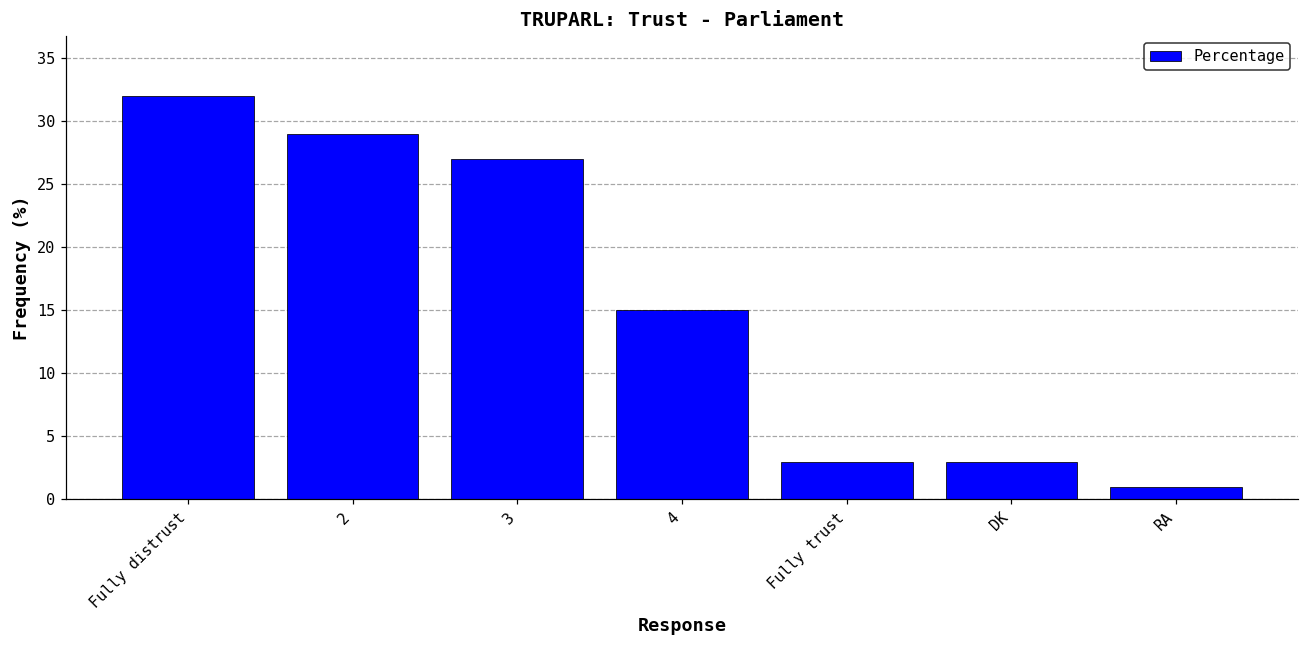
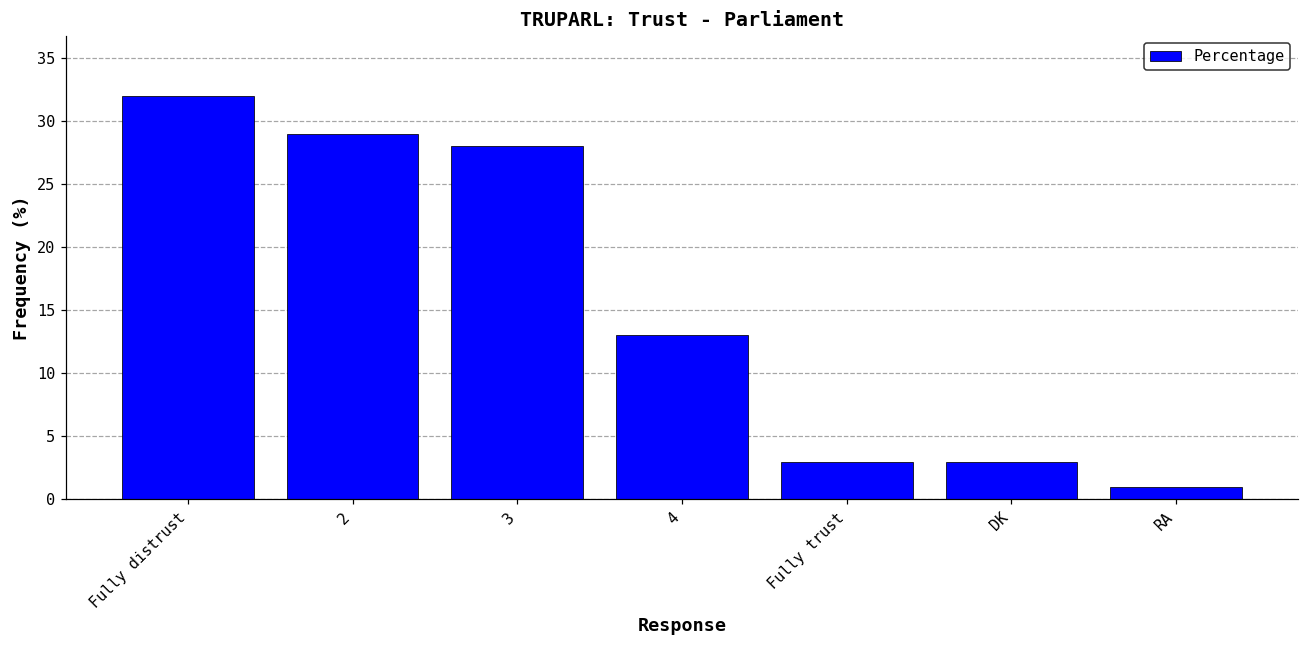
  {
    "Fully distrust": 32,
    "2": 29,
-   "3": 27,
-   "4": 15,
+   "3": 28,
+   "4": 13,
    "Fully trust": 3,
    "DK": 3,
    "RA": 1
  }
